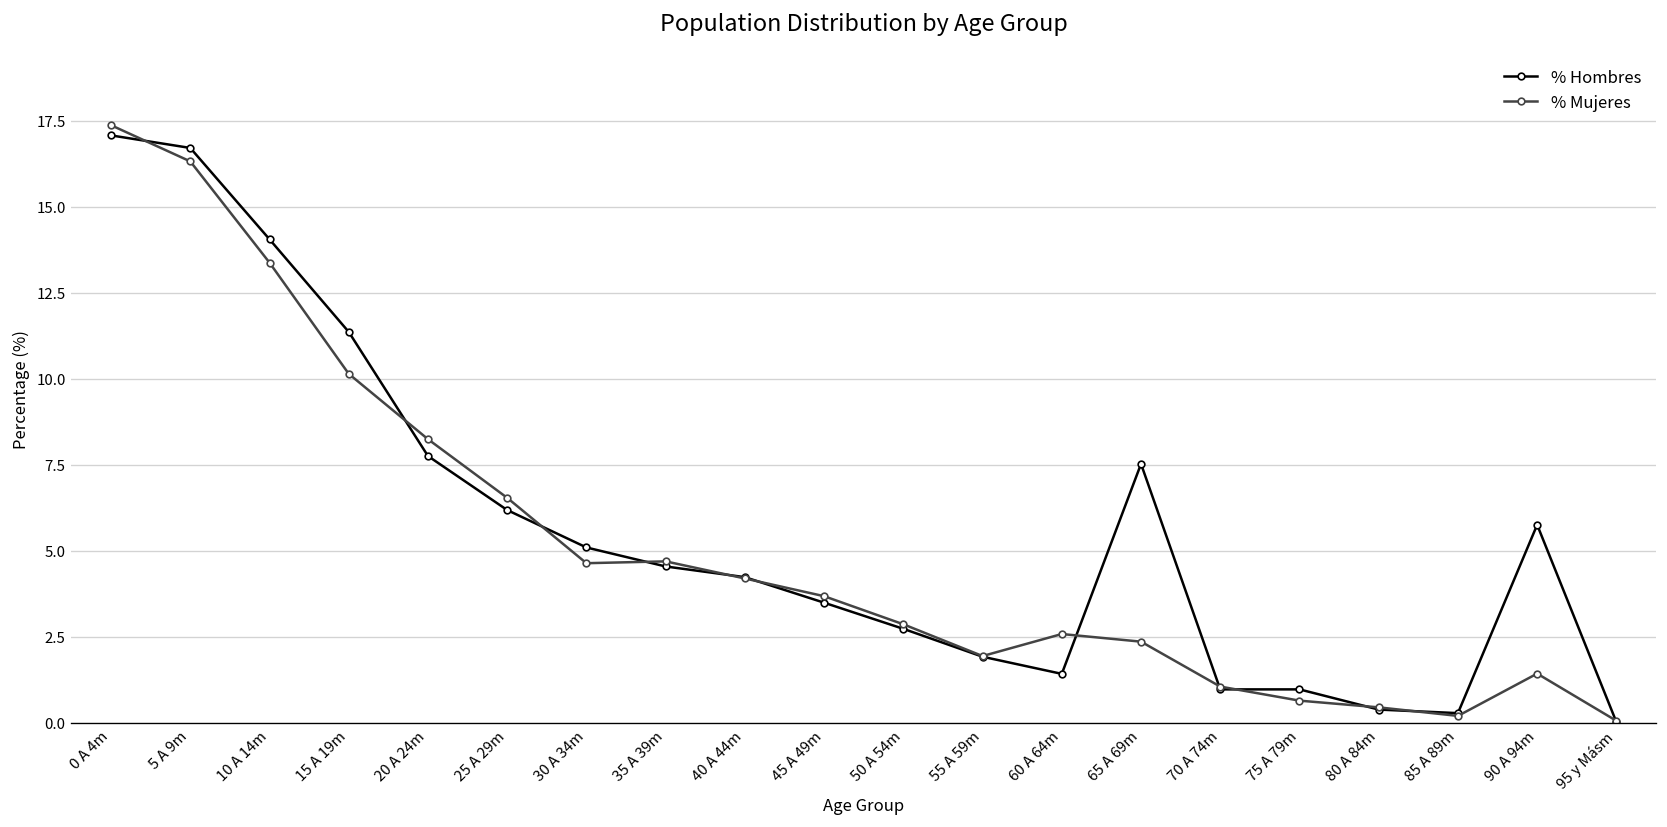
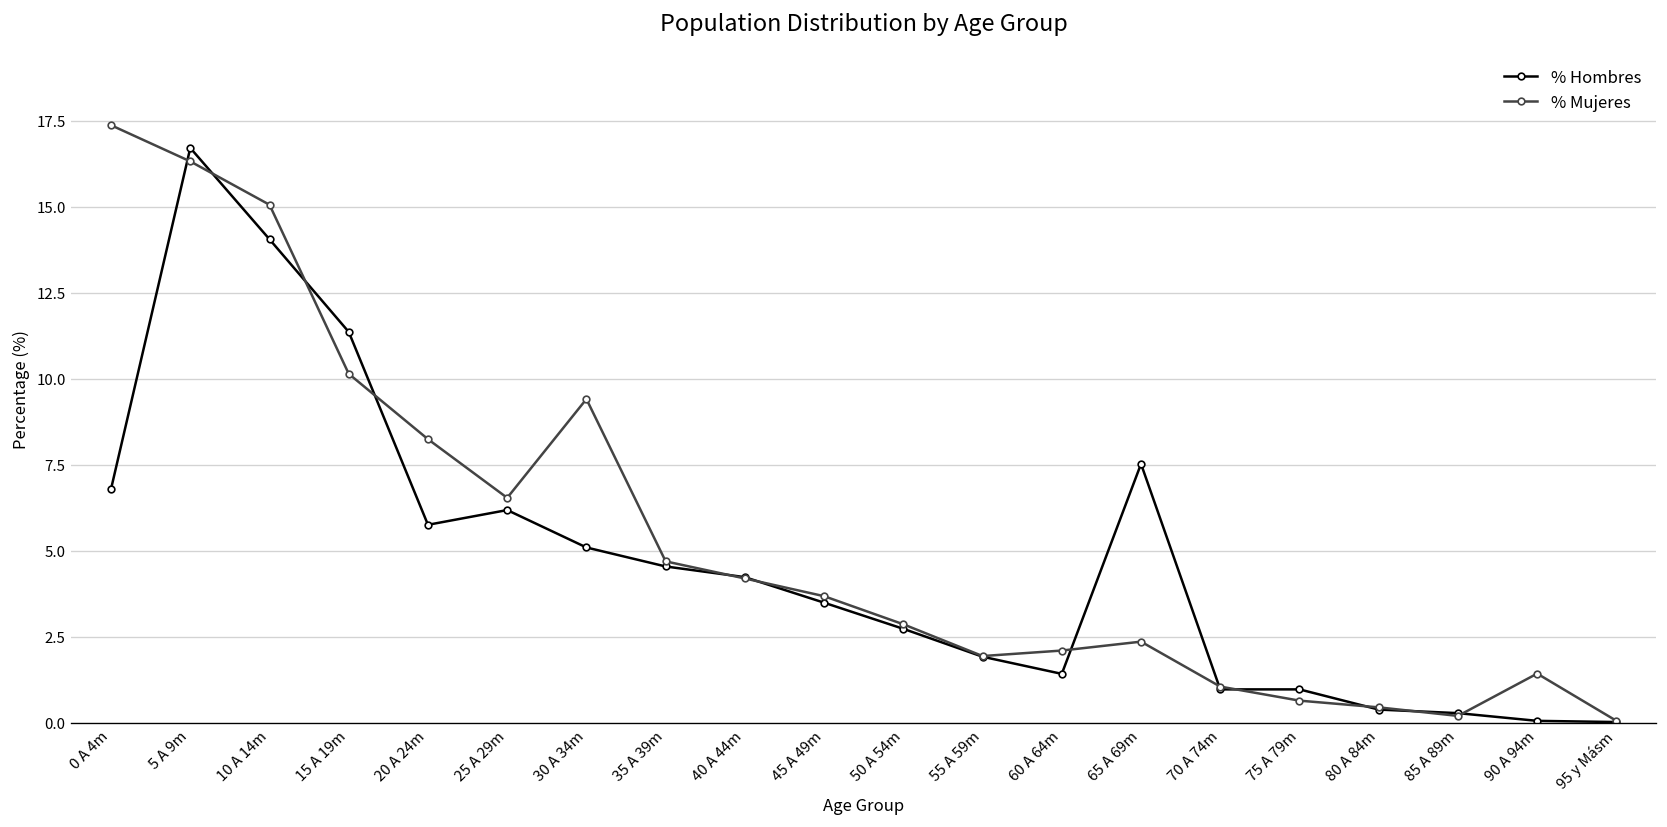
  {
    "% Hombres": {
-     "0 A 4m": 17.1,
+     "0 A 4m": 6.8,
      "5 A 9m": 16.7,
      "10 A 14m": 14.0,
      "15 A 19m": 11.4,
-     "20 A 24m": 7.7,
+     "20 A 24m": 5.8,
      "25 A 29m": 6.2,
      "30 A 34m": 5.1,
      "35 A 39m": 4.5,
      "45 A 49m": 3.5,
      "50 A 54m": 2.7,
      "60 A 64m": 1.4,
      "65 A 69m": 7.5,
      "75 A 79m": 1.0,
-     "90 A 94m": 5.8
+     "90 A 94m": 0.1
    },
    "% Mujeres": {
      "0 A 4m": 17.4,
      "5 A 9m": 16.3,
-     "10 A 14m": 13.4,
+     "10 A 14m": 15.1,
      "15 A 19m": 10.1,
      "20 A 24m": 8.2,
      "25 A 29m": 6.5,
-     "30 A 34m": 4.6,
+     "30 A 34m": 9.4,
      "35 A 39m": 4.7,
      "45 A 49m": 3.7,
      "50 A 54m": 2.9,
-     "60 A 64m": 2.6,
+     "60 A 64m": 2.1,
      "65 A 69m": 2.4,
      "75 A 79m": 0.6,
      "90 A 94m": 1.4
    }
  }
